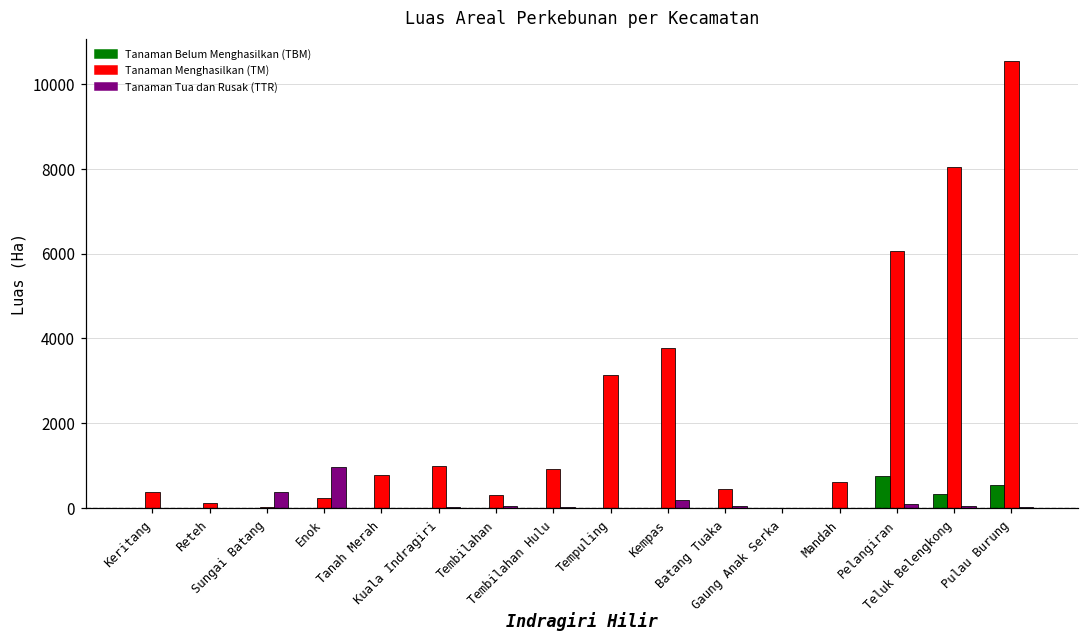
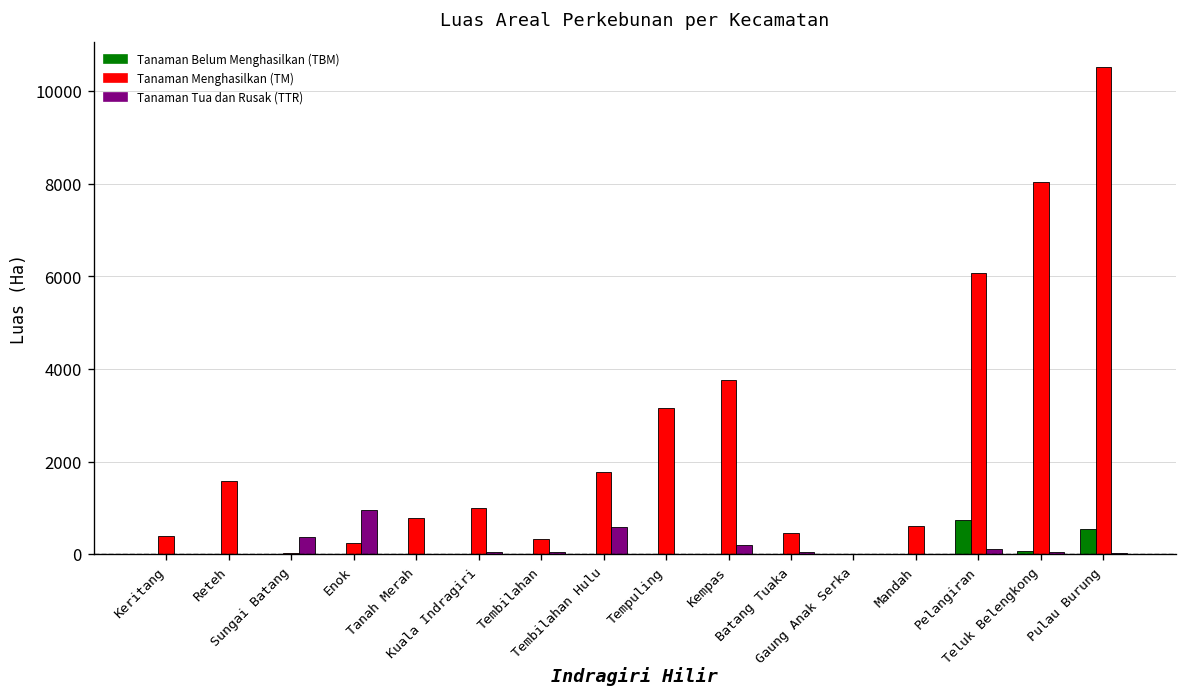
  {
    "Tanaman Belum Menghasilkan (TBM)": {
      "Keritang": 0,
      "Reteh": 0,
      "Enok": 0,
      "Tanah Merah": 0,
      "Kuala Indragiri": 0,
      "Tembilahan": 0,
      "Tembilahan Hulu": 0,
      "Tempuling": 0,
      "Kempas": 0,
      "Batang Tuaka": 0,
      "Gaung Anak Serka": 0,
      "Mandah": 0,
      "Pelangiran": 700,
-     "Teluk Belengkong": 300,
+     "Teluk Belengkong": 100,
      "Pulau Burung": 500
    },
    "Tanaman Menghasilkan (TM)": {
      "Keritang": 400,
-     "Reteh": 100,
+     "Reteh": 1600,
      "Enok": 200,
      "Tanah Merah": 800,
      "Kuala Indragiri": 1000,
      "Tembilahan": 300,
-     "Tembilahan Hulu": 900,
+     "Tembilahan Hulu": 1800,
      "Tempuling": 3100,
      "Kempas": 3800,
      "Batang Tuaka": 500,
      "Mandah": 600,
      "Pelangiran": 6100,
      "Teluk Belengkong": 8000,
      "Pulau Burung": 10500
    },
    "Tanaman Tua dan Rusak (TTR)": {
      "Keritang": 0,
      "Reteh": 0,
      "Sungai Batang": 400,
      "Enok": 1000,
      "Tanah Merah": 0,
-     "Tembilahan Hulu": 0,
+     "Tembilahan Hulu": 600,
      "Kempas": 200,
      "Mandah": 0,
      "Pelangiran": 100
    }
  }
